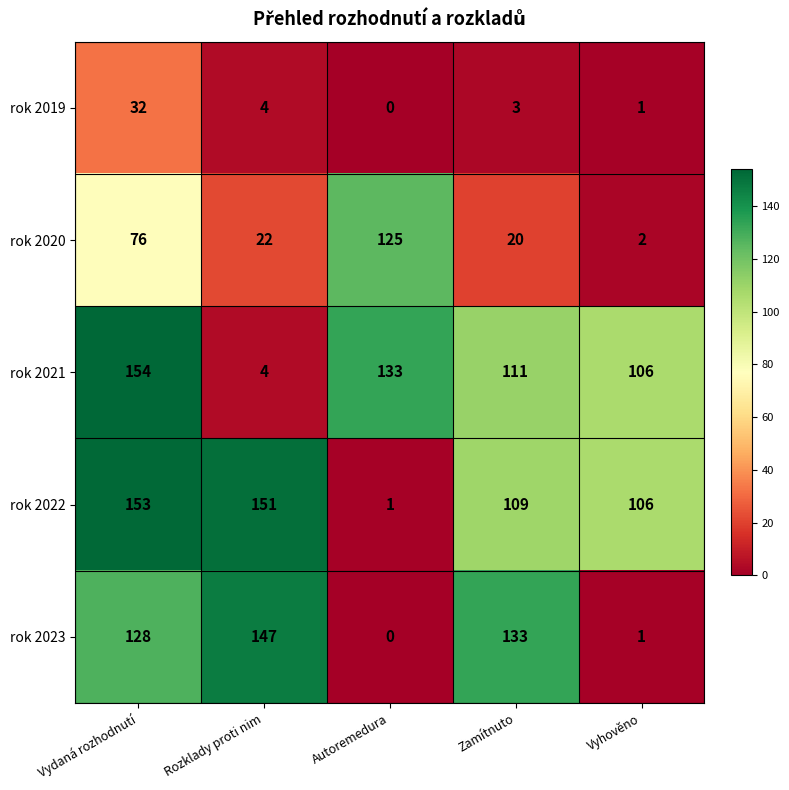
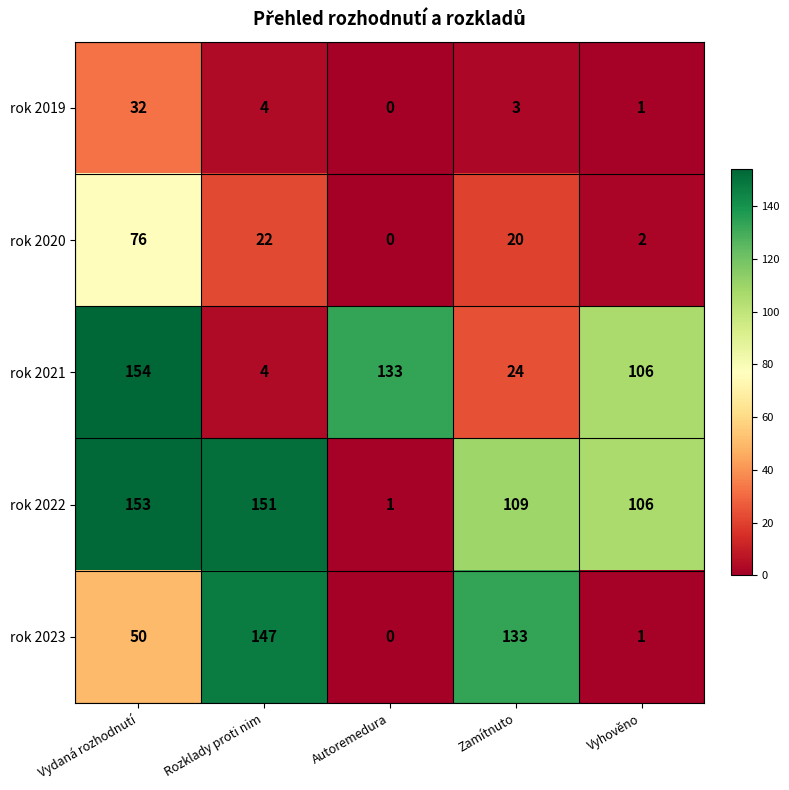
  {
    "rok 2019": {
      "Vydaná rozhodnutí": 32,
      "Rozklady proti nim": 4,
      "Autoremedura": 0,
      "Zamítnuto": 3,
      "Vyhověno": 1
    },
    "rok 2020": {
      "Vydaná rozhodnutí": 76,
      "Rozklady proti nim": 22,
-     "Autoremedura": 125,
+     "Autoremedura": 0,
      "Zamítnuto": 20,
      "Vyhověno": 2
    },
    "rok 2021": {
      "Vydaná rozhodnutí": 154,
      "Rozklady proti nim": 4,
      "Autoremedura": 133,
-     "Zamítnuto": 111,
+     "Zamítnuto": 24,
      "Vyhověno": 106
    },
    "rok 2022": {
      "Vydaná rozhodnutí": 153,
      "Rozklady proti nim": 151,
      "Autoremedura": 1,
      "Zamítnuto": 109,
      "Vyhověno": 106
    },
    "rok 2023": {
-     "Vydaná rozhodnutí": 128,
+     "Vydaná rozhodnutí": 50,
      "Rozklady proti nim": 147,
      "Autoremedura": 0,
      "Zamítnuto": 133,
      "Vyhověno": 1
    }
  }
